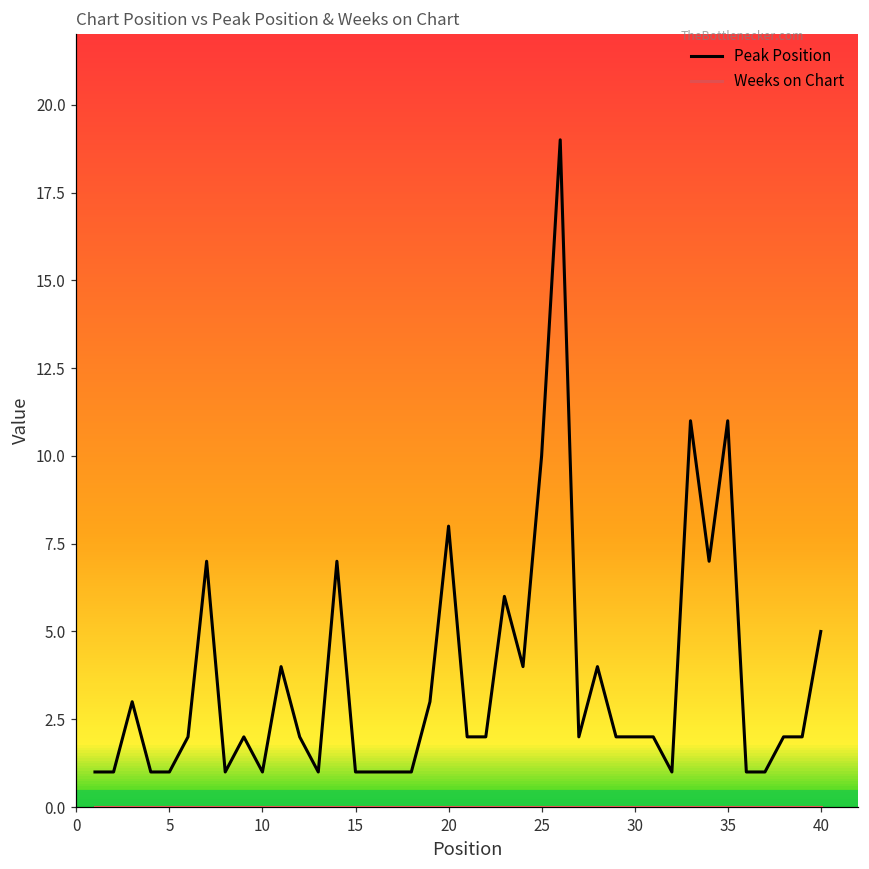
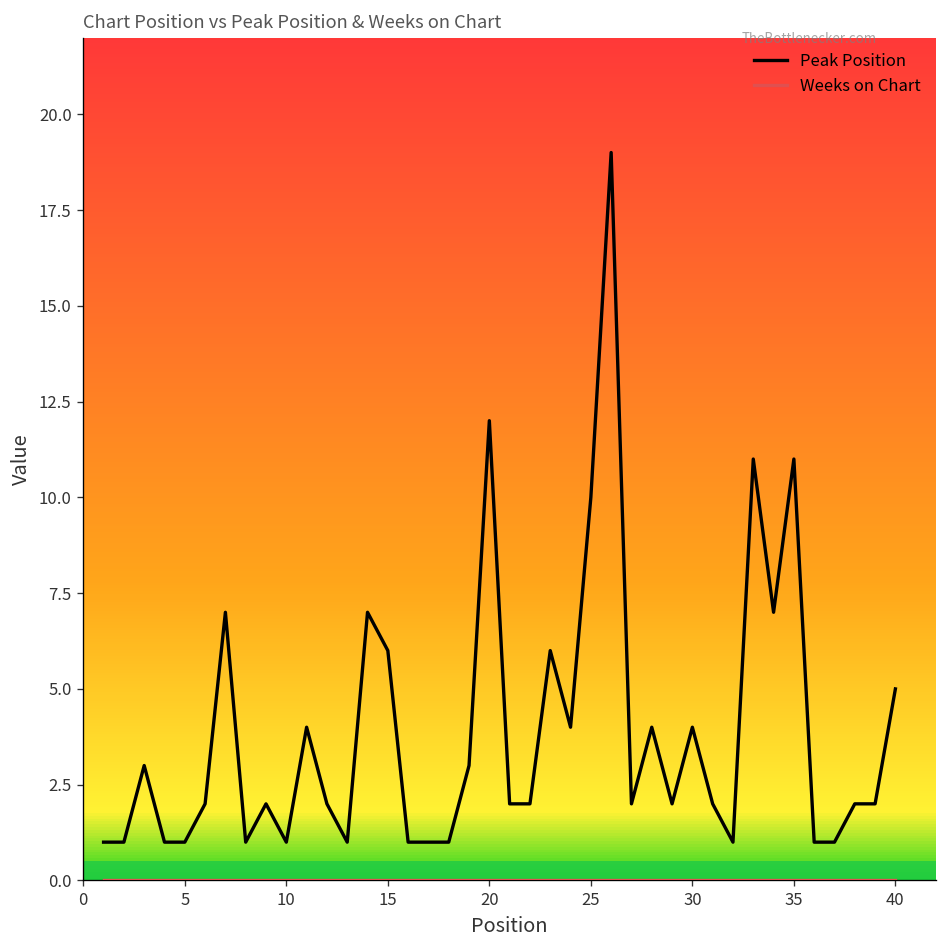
  {
    "Peak Position": {
      "5": 1,
      "10": 1,
-     "15": 1,
-     "20": 8,
+     "15": 6,
+     "20": 12,
      "25": 10,
-     "30": 2,
+     "30": 4,
      "35": 11,
      "40": 5
    },
    "Weeks on Chart": {
      "5": 0,
      "10": 0,
      "15": 0,
      "20": 0,
      "25": 0,
      "30": 0,
      "35": 0,
      "40": 0
    }
  }
